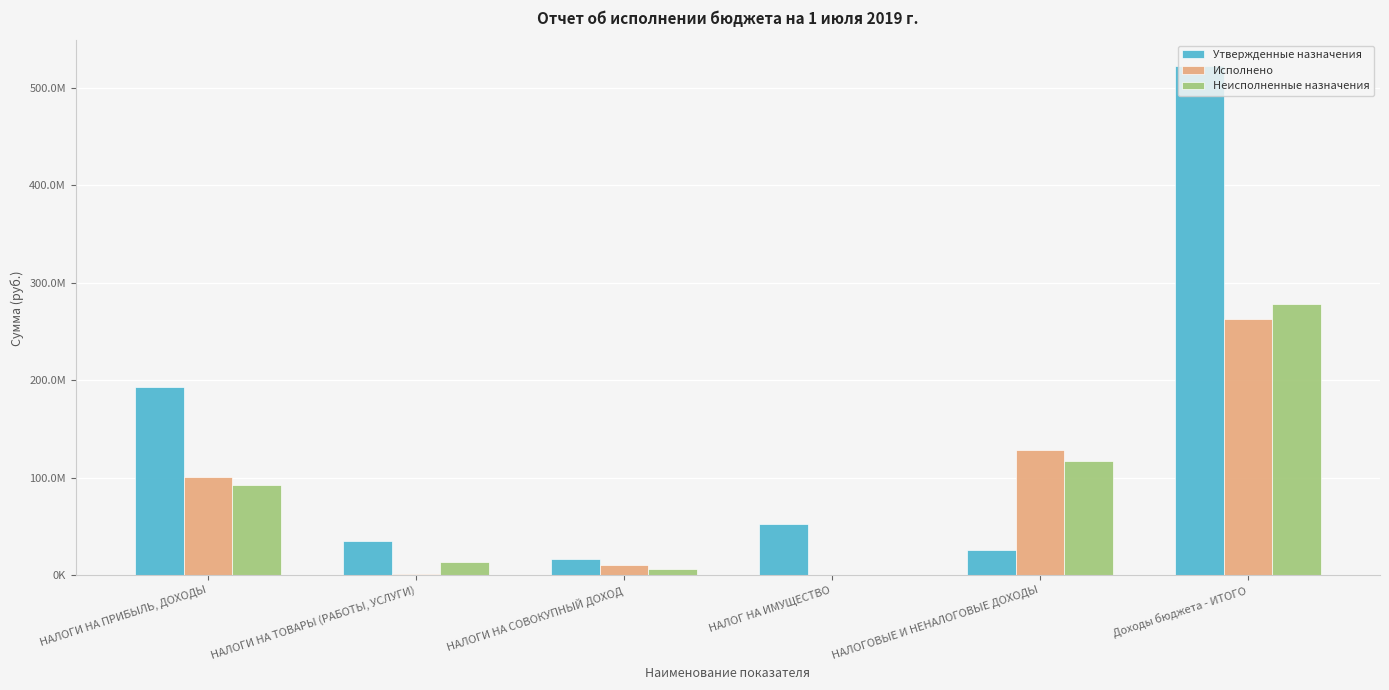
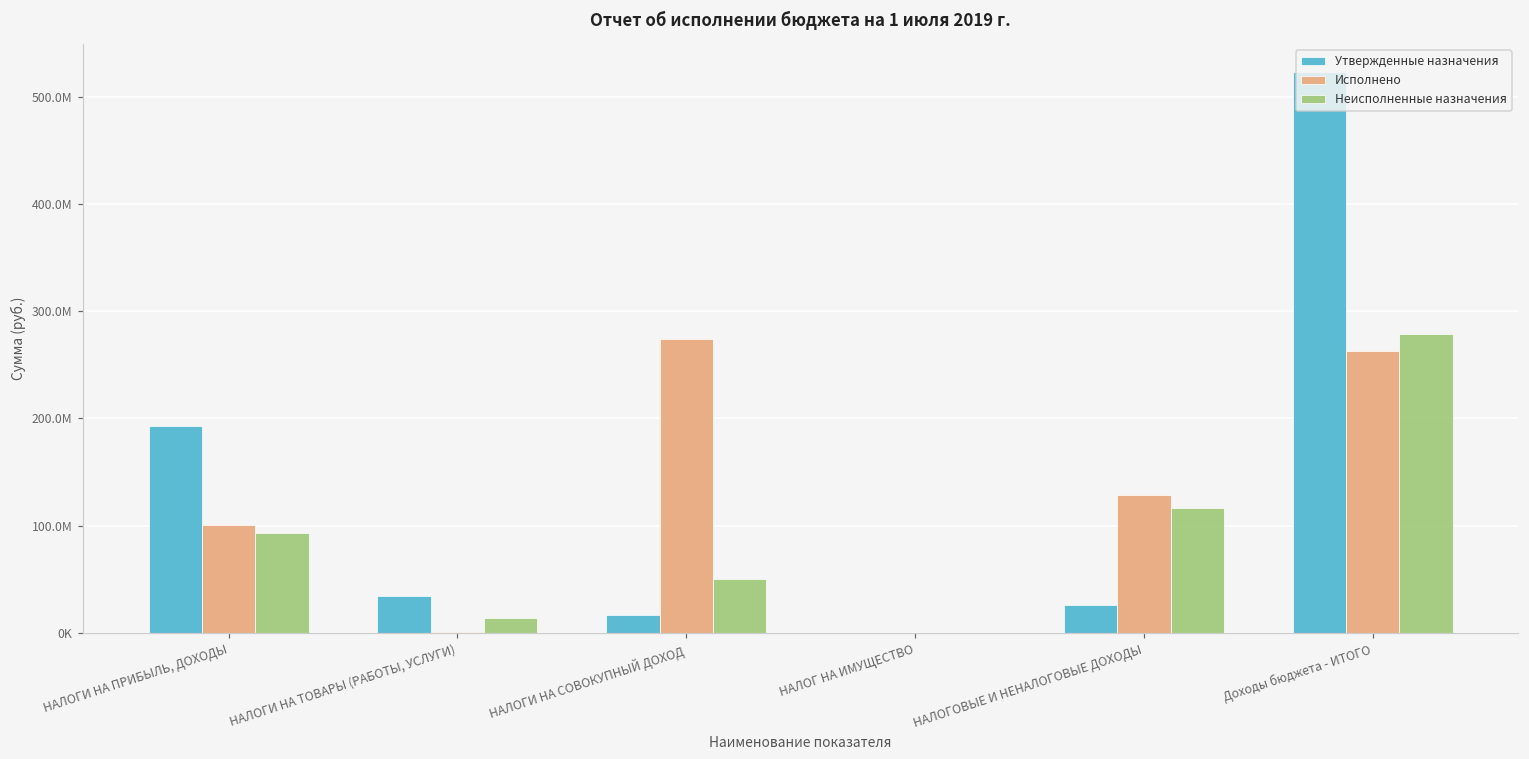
  {
    "Утвержденные назначения": {
      "НАЛОГИ НА ПРИБЫЛЬ, ДОХОДЫ": 190000000,
      "НАЛОГИ НА ТОВАРЫ (РАБОТЫ, УСЛУГИ)": 30000000,
      "НАЛОГИ НА СОВОКУПНЫЙ ДОХОД": 20000000,
-     "НАЛОГ НА ИМУЩЕСТВО": 50000000,
+     "НАЛОГ НА ИМУЩЕСТВО": 0,
      "НАЛОГОВЫЕ И НЕНАЛОГОВЫЕ ДОХОДЫ": 30000000
    },
    "Исполнено": {
      "НАЛОГИ НА ПРИБЫЛЬ, ДОХОДЫ": 100000000,
-     "НАЛОГИ НА СОВОКУПНЫЙ ДОХОД": 10000000,
+     "НАЛОГИ НА СОВОКУПНЫЙ ДОХОД": 270000000,
      "НАЛОГ НА ИМУЩЕСТВО": 0,
      "НАЛОГОВЫЕ И НЕНАЛОГОВЫЕ ДОХОДЫ": 130000000,
      "Доходы бюджета - ИТОГО": 260000000
    },
    "Неисполненные назначения": {
      "НАЛОГИ НА ПРИБЫЛЬ, ДОХОДЫ": 90000000,
      "НАЛОГИ НА ТОВАРЫ (РАБОТЫ, УСЛУГИ)": 10000000,
-     "НАЛОГИ НА СОВОКУПНЫЙ ДОХОД": 10000000,
+     "НАЛОГИ НА СОВОКУПНЫЙ ДОХОД": 50000000,
      "НАЛОГ НА ИМУЩЕСТВО": 0,
      "НАЛОГОВЫЕ И НЕНАЛОГОВЫЕ ДОХОДЫ": 120000000,
      "Доходы бюджета - ИТОГО": 280000000
    }
  }
